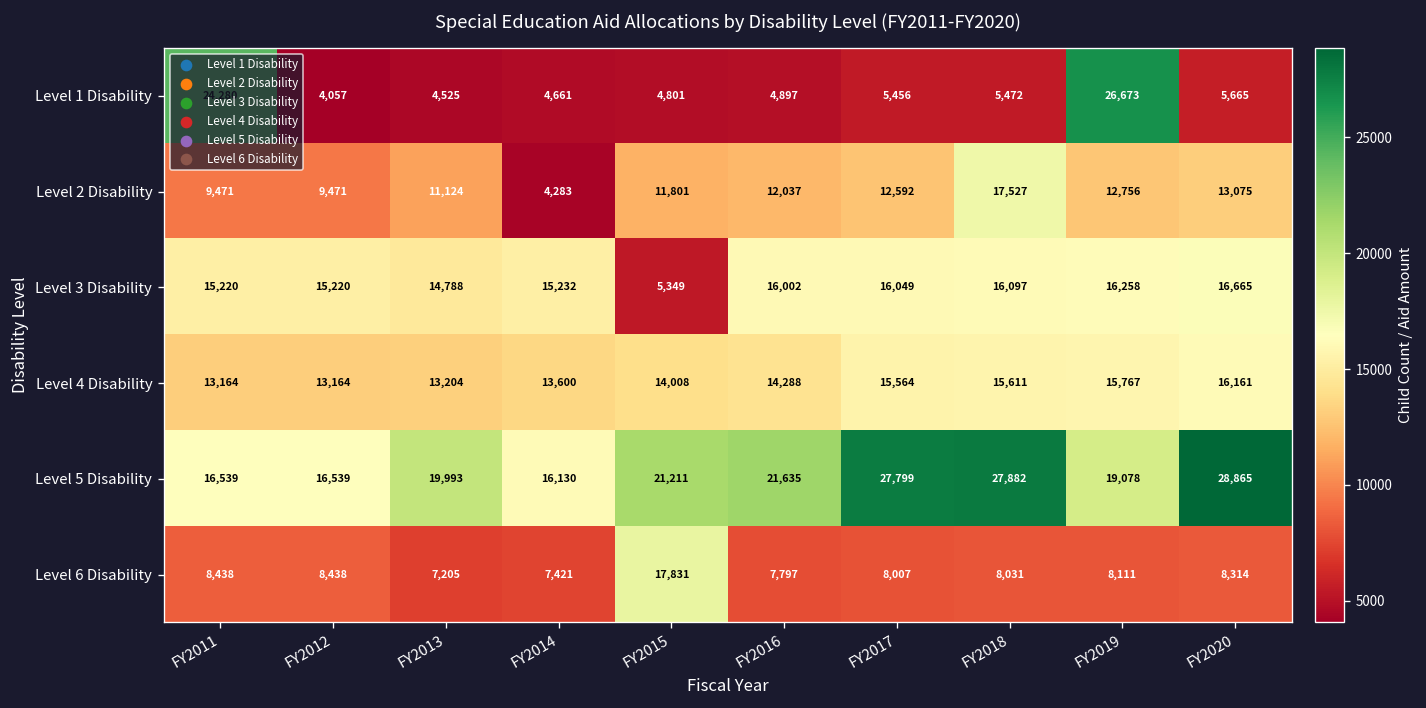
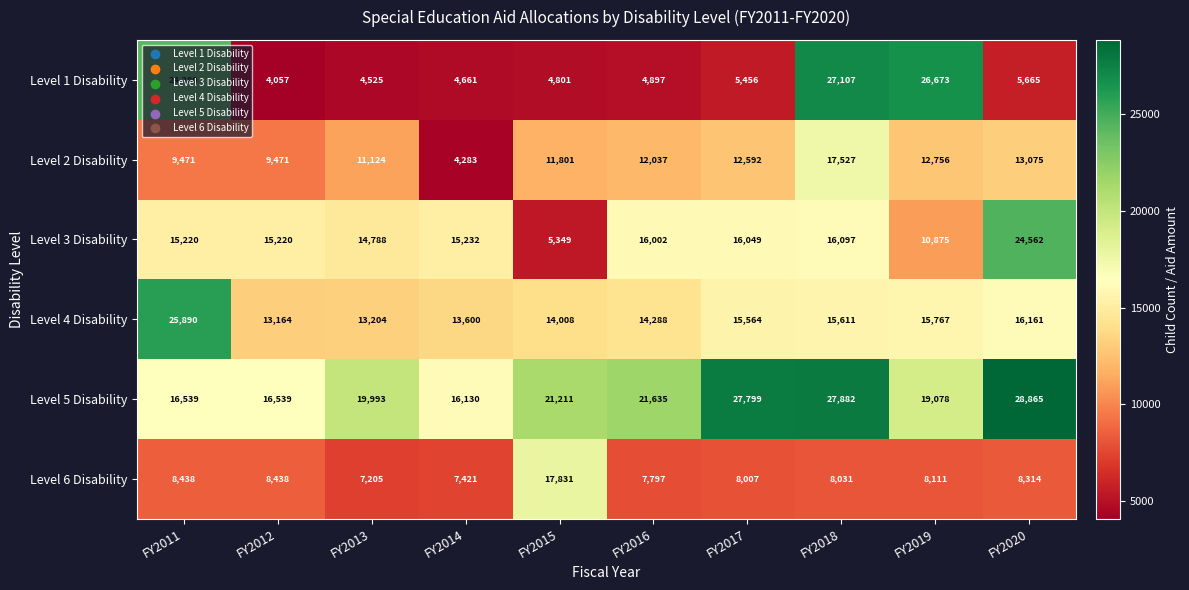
  {
    "Level 1 Disability": {
      "FY2012": "4,057",
      "FY2013": "4,525",
      "FY2014": "4,661",
      "FY2015": "4,801",
      "FY2016": "4,897",
      "FY2017": "5,456",
-     "FY2018": "5,472",
+     "FY2018": "27,107",
      "FY2019": "26,673",
      "FY2020": "5,665"
    },
    "Level 2 Disability": {
      "FY2011": "9,471",
      "FY2012": "9,471",
      "FY2013": "11,124",
      "FY2014": "4,283",
      "FY2015": "11,801",
      "FY2016": "12,037",
      "FY2017": "12,592",
      "FY2018": "17,527",
      "FY2019": "12,756",
      "FY2020": "13,075"
    },
    "Level 3 Disability": {
      "FY2011": "15,220",
      "FY2012": "15,220",
      "FY2013": "14,788",
      "FY2014": "15,232",
      "FY2015": "5,349",
      "FY2016": "16,002",
      "FY2017": "16,049",
      "FY2018": "16,097",
-     "FY2019": "16,258",
-     "FY2020": "16,665"
+     "FY2019": "10,875",
+     "FY2020": "24,562"
    },
    "Level 4 Disability": {
-     "FY2011": "13,164",
+     "FY2011": "25,890",
      "FY2012": "13,164",
      "FY2013": "13,204",
      "FY2014": "13,600",
      "FY2015": "14,008",
      "FY2016": "14,288",
      "FY2017": "15,564",
      "FY2018": "15,611",
      "FY2019": "15,767",
      "FY2020": "16,161"
    },
    "Level 5 Disability": {
      "FY2011": "16,539",
      "FY2012": "16,539",
      "FY2013": "19,993",
      "FY2014": "16,130",
      "FY2015": "21,211",
      "FY2016": "21,635",
      "FY2017": "27,799",
      "FY2018": "27,882",
      "FY2019": "19,078",
      "FY2020": "28,865"
    },
    "Level 6 Disability": {
      "FY2011": "8,438",
      "FY2012": "8,438",
      "FY2013": "7,205",
      "FY2014": "7,421",
      "FY2015": "17,831",
      "FY2016": "7,797",
      "FY2017": "8,007",
      "FY2018": "8,031",
      "FY2019": "8,111",
      "FY2020": "8,314"
    }
  }
